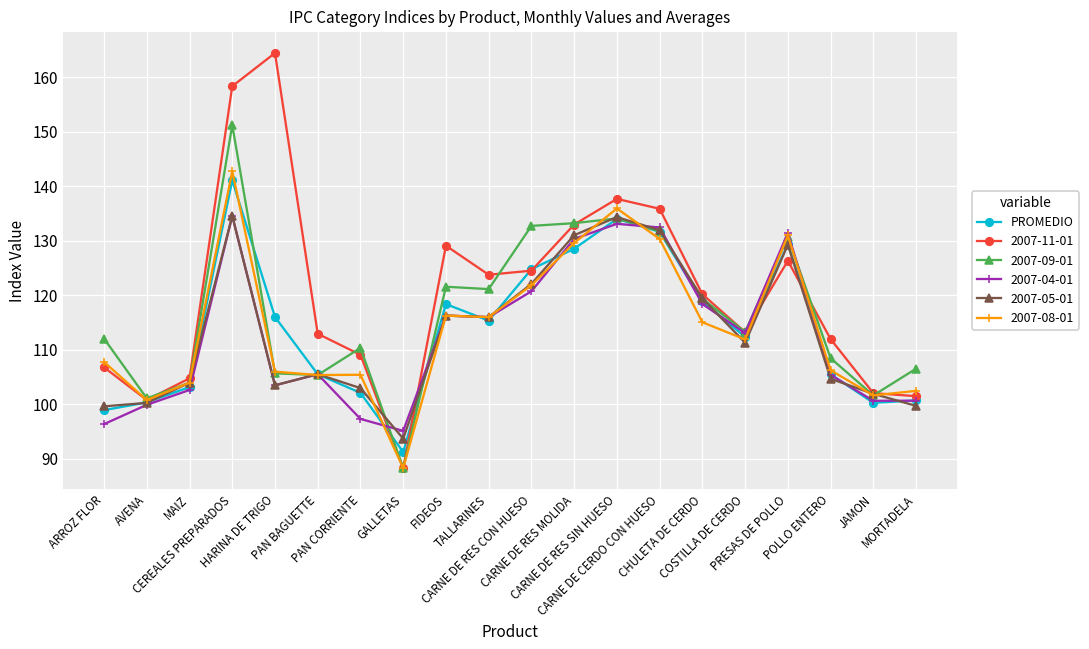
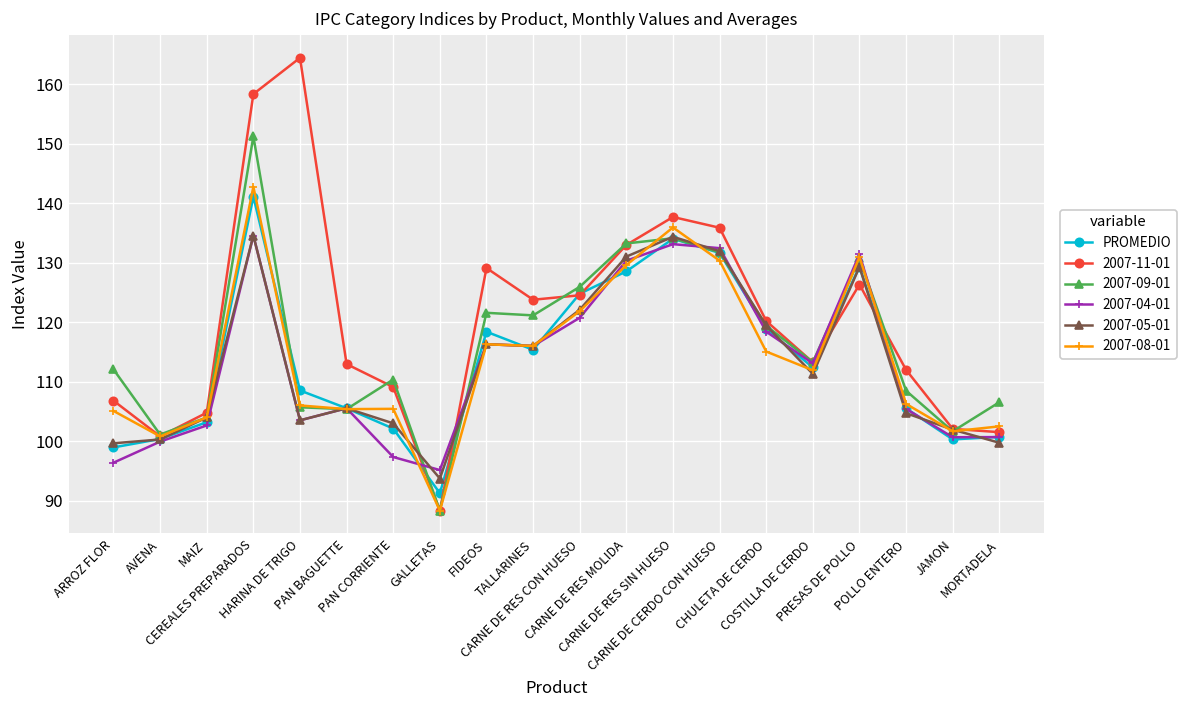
  {
    "PROMEDIO": {
      "ARROZ FLOR": 99,
      "MAIZ": 103,
      "CEREALES PREPARADOS": 141,
-     "HARINA DE TRIGO": 116,
+     "HARINA DE TRIGO": 109,
      "PAN CORRIENTE": 102,
      "GALLETAS": 91,
      "FIDEOS": 118,
      "TALLARINES": 115,
      "CARNE DE RES MOLIDA": 129
    },
    "2007-11-01": {
      "ARROZ FLOR": 107,
      "MAIZ": 105,
      "CEREALES PREPARADOS": 158,
      "HARINA DE TRIGO": 164,
      "PAN BAGUETTE": 113,
      "PAN CORRIENTE": 109,
      "FIDEOS": 129,
      "TALLARINES": 124,
      "CARNE DE RES SIN HUESO": 138,
      "CARNE DE CERDO CON HUESO": 136,
      "CHULETA DE CERDO": 120,
      "PRESAS DE POLLO": 126,
      "POLLO ENTERO": 112,
      "MORTADELA": 102
    },
    "2007-09-01": {
      "ARROZ FLOR": 112,
      "CEREALES PREPARADOS": 151,
      "PAN CORRIENTE": 110,
      "FIDEOS": 122,
      "TALLARINES": 121,
-     "CARNE DE RES CON HUESO": 133,
+     "CARNE DE RES CON HUESO": 126,
      "POLLO ENTERO": 108,
      "MORTADELA": 107
    },
    "2007-04-01": {
      "ARROZ FLOR": 96,
      "MAIZ": 103,
      "PAN CORRIENTE": 97,
      "GALLETAS": 95,
      "CARNE DE RES CON HUESO": 121,
      "CARNE DE RES MOLIDA": 130,
      "CARNE DE RES SIN HUESO": 133
    },
    "2007-05-01": {
      "ARROZ FLOR": 100,
      "PAN CORRIENTE": 103,
      "GALLETAS": 94,
      "CARNE DE RES MOLIDA": 131,
      "COSTILLA DE CERDO": 111,
      "POLLO ENTERO": 105,
      "MORTADELA": 100
    },
    "2007-08-01": {
-     "ARROZ FLOR": 108,
+     "ARROZ FLOR": 105,
      "CEREALES PREPARADOS": 143,
      "PAN CORRIENTE": 105,
      "CARNE DE RES MOLIDA": 130,
      "CARNE DE RES SIN HUESO": 136,
      "CARNE DE CERDO CON HUESO": 130,
      "CHULETA DE CERDO": 115,
      "POLLO ENTERO": 106,
      "MORTADELA": 102
    }
  }
